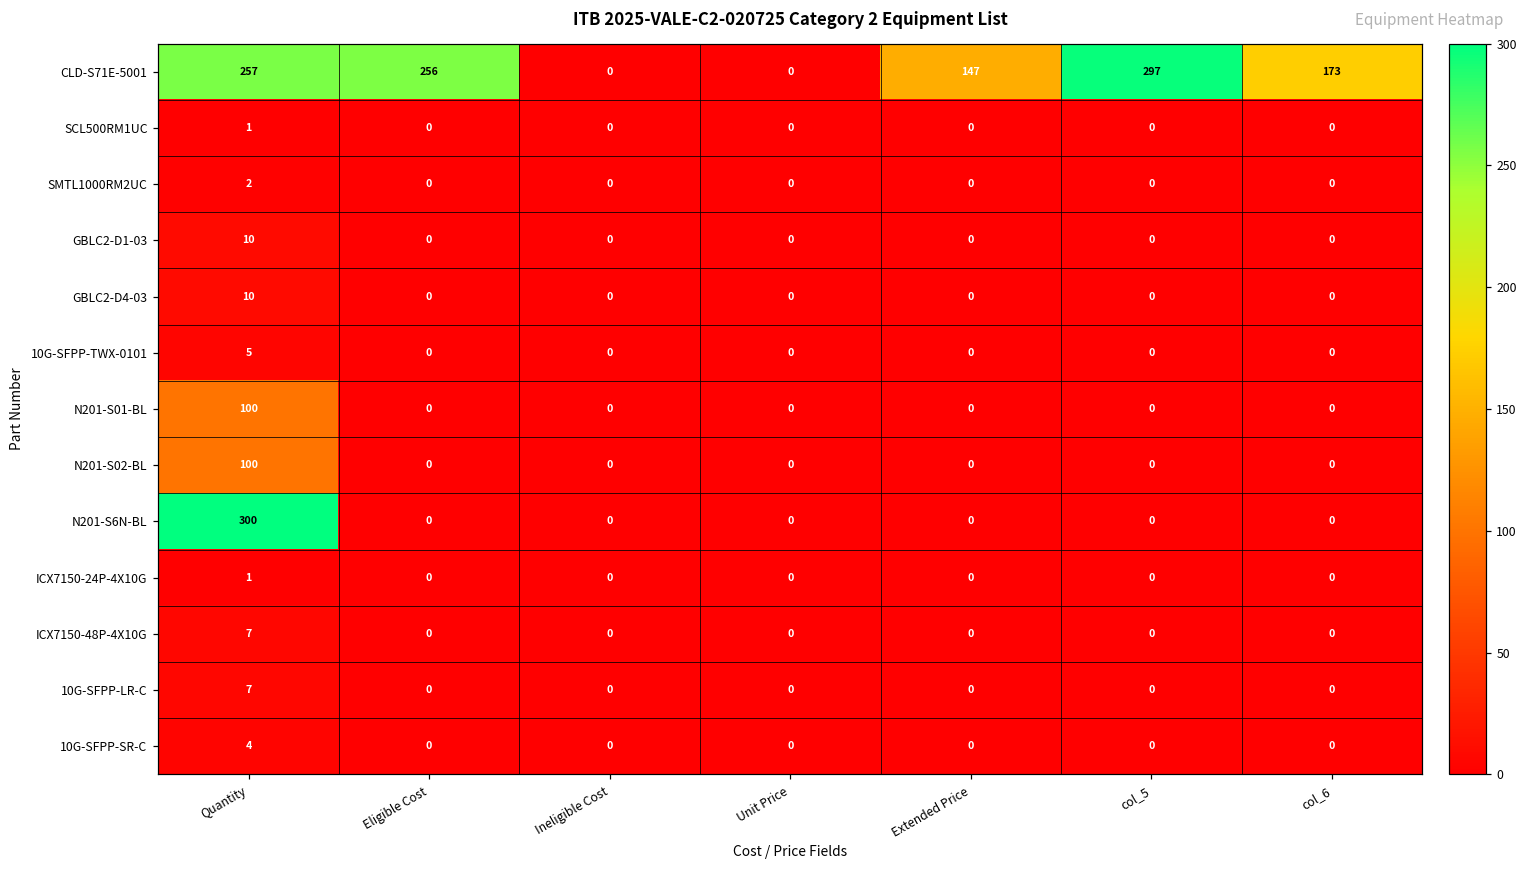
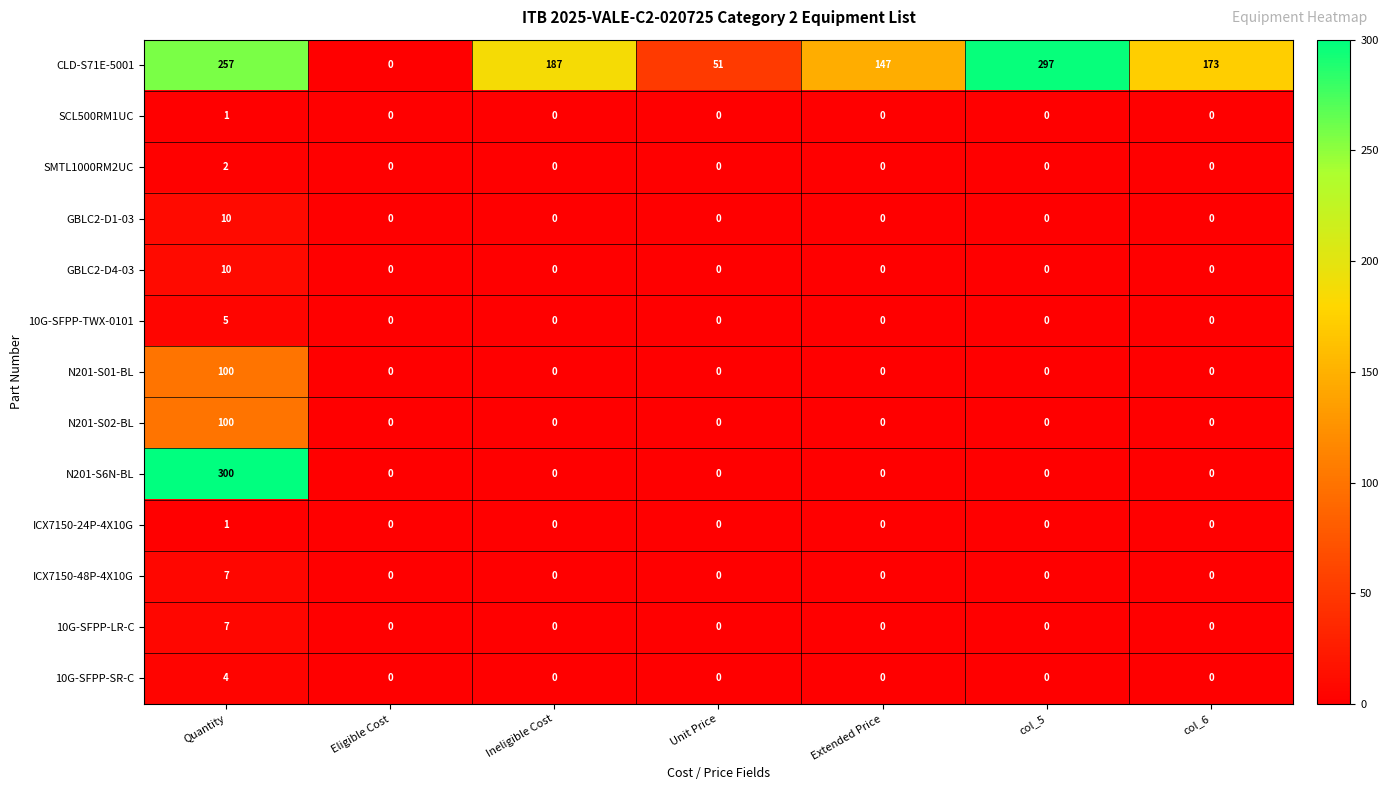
  {
    "CLD-S71E-5001": {
      "Quantity": 257,
-     "Eligible Cost": 256,
-     "Ineligible Cost": 0,
-     "Unit Price": 0,
+     "Eligible Cost": 0,
+     "Ineligible Cost": 187,
+     "Unit Price": 51,
      "Extended Price": 147,
      "col_5": 297,
      "col_6": 173
    },
    "SCL500RM1UC": {
      "Quantity": 1,
      "Eligible Cost": 0,
      "Ineligible Cost": 0,
      "Unit Price": 0,
      "Extended Price": 0,
      "col_5": 0,
      "col_6": 0
    },
    "SMTL1000RM2UC": {
      "Quantity": 2,
      "Eligible Cost": 0,
      "Ineligible Cost": 0,
      "Unit Price": 0,
      "Extended Price": 0,
      "col_5": 0,
      "col_6": 0
    },
    "GBLC2-D1-03": {
      "Quantity": 10,
      "Eligible Cost": 0,
      "Ineligible Cost": 0,
      "Unit Price": 0,
      "Extended Price": 0,
      "col_5": 0,
      "col_6": 0
    },
    "GBLC2-D4-03": {
      "Quantity": 10,
      "Eligible Cost": 0,
      "Ineligible Cost": 0,
      "Unit Price": 0,
      "Extended Price": 0,
      "col_5": 0,
      "col_6": 0
    },
    "10G-SFPP-TWX-0101": {
      "Quantity": 5,
      "Eligible Cost": 0,
      "Ineligible Cost": 0,
      "Unit Price": 0,
      "Extended Price": 0,
      "col_5": 0,
      "col_6": 0
    },
    "N201-S01-BL": {
      "Quantity": 100,
      "Eligible Cost": 0,
      "Ineligible Cost": 0,
      "Unit Price": 0,
      "Extended Price": 0,
      "col_5": 0,
      "col_6": 0
    },
    "N201-S02-BL": {
      "Quantity": 100,
      "Eligible Cost": 0,
      "Ineligible Cost": 0,
      "Unit Price": 0,
      "Extended Price": 0,
      "col_5": 0,
      "col_6": 0
    },
    "N201-S6N-BL": {
      "Quantity": 300,
      "Eligible Cost": 0,
      "Ineligible Cost": 0,
      "Unit Price": 0,
      "Extended Price": 0,
      "col_5": 0,
      "col_6": 0
    },
    "ICX7150-24P-4X10G": {
      "Quantity": 1,
      "Eligible Cost": 0,
      "Ineligible Cost": 0,
      "Unit Price": 0,
      "Extended Price": 0,
      "col_5": 0,
      "col_6": 0
    },
    "ICX7150-48P-4X10G": {
      "Quantity": 7,
      "Eligible Cost": 0,
      "Ineligible Cost": 0,
      "Unit Price": 0,
      "Extended Price": 0,
      "col_5": 0,
      "col_6": 0
    },
    "10G-SFPP-LR-C": {
      "Quantity": 7,
      "Eligible Cost": 0,
      "Ineligible Cost": 0,
      "Unit Price": 0,
      "Extended Price": 0,
      "col_5": 0,
      "col_6": 0
    },
    "10G-SFPP-SR-C": {
      "Quantity": 4,
      "Eligible Cost": 0,
      "Ineligible Cost": 0,
      "Unit Price": 0,
      "Extended Price": 0,
      "col_5": 0,
      "col_6": 0
    }
  }
